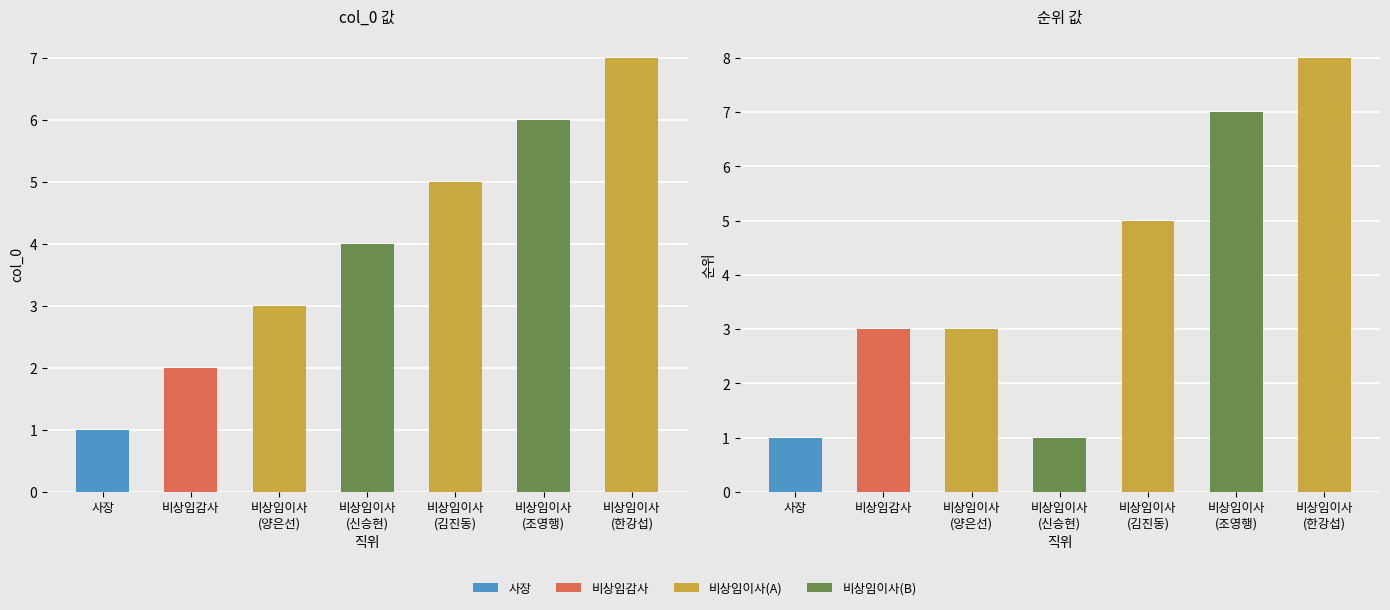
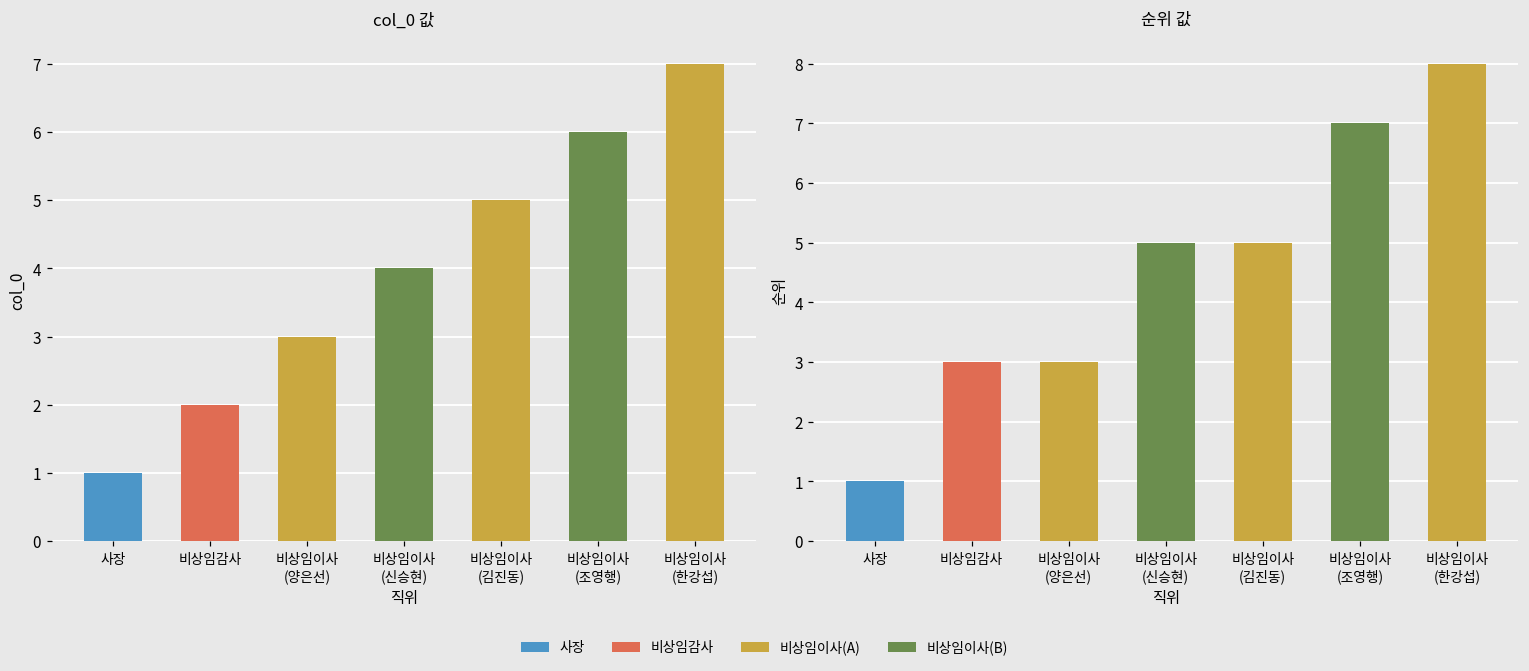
  {
    "col_0 값": {
      "사장": 1.0,
      "비상임감사": 2.0,
      "비상임이사 (양은선)": 3.0,
      "비상임이사 (신승현)": 4.0,
      "비상임이사 (김진동)": 5.0,
      "비상임이사 (조영행)": 6.0,
      "비상임이사 (한강섭)": 7.0
    },
    "순위 값": {
      "사장": 1,
      "비상임감사": 3,
      "비상임이사 (양은선)": 3,
-     "비상임이사 (신승현)": 1,
+     "비상임이사 (신승현)": 5,
      "비상임이사 (김진동)": 5,
      "비상임이사 (조영행)": 7,
      "비상임이사 (한강섭)": 8
    }
  }
